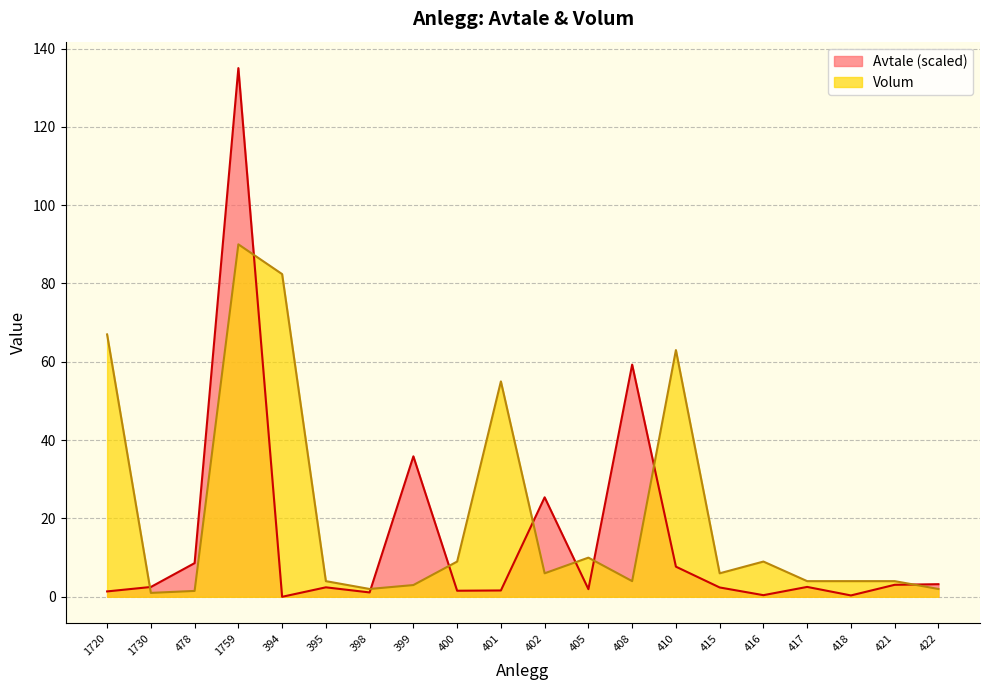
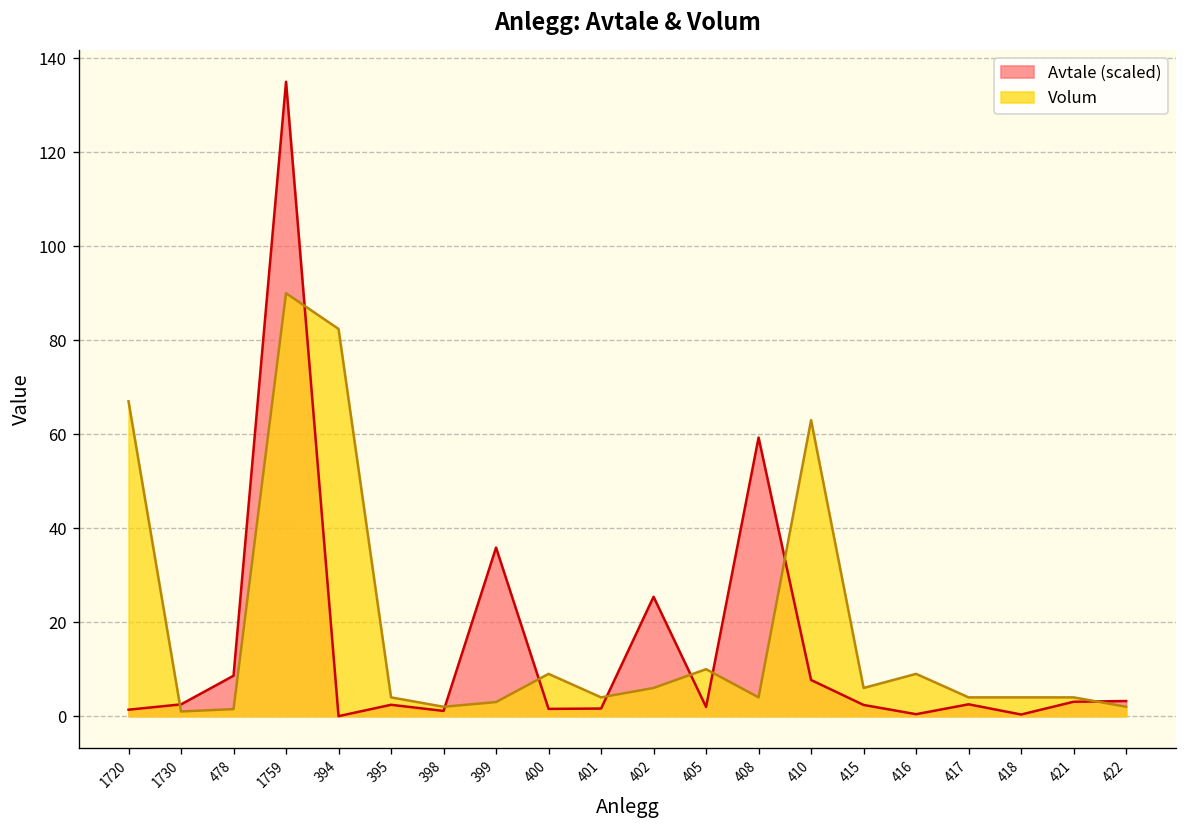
  {
    "Avtale (scaled)": {
      "1720": 1,
      "1730": 3,
      "478": 9,
      "1759": 135,
      "394": 0,
      "395": 2,
      "398": 1,
      "399": 36,
      "400": 2,
      "401": 2,
      "402": 25,
      "405": 2,
      "408": 59,
      "410": 8,
      "415": 2,
      "416": 0,
      "417": 3,
      "418": 0,
      "421": 3,
      "422": 3
    },
    "Volum": {
      "1720": 67,
      "1730": 1,
      "478": 2,
      "1759": 90,
      "394": 82,
      "395": 4,
      "398": 2,
      "399": 3,
      "400": 9,
-     "401": 55,
+     "401": 4,
      "402": 6,
      "405": 10,
      "408": 4,
      "410": 63,
      "415": 6,
      "416": 9,
      "417": 4,
      "418": 4,
      "421": 4,
      "422": 2
    }
  }
